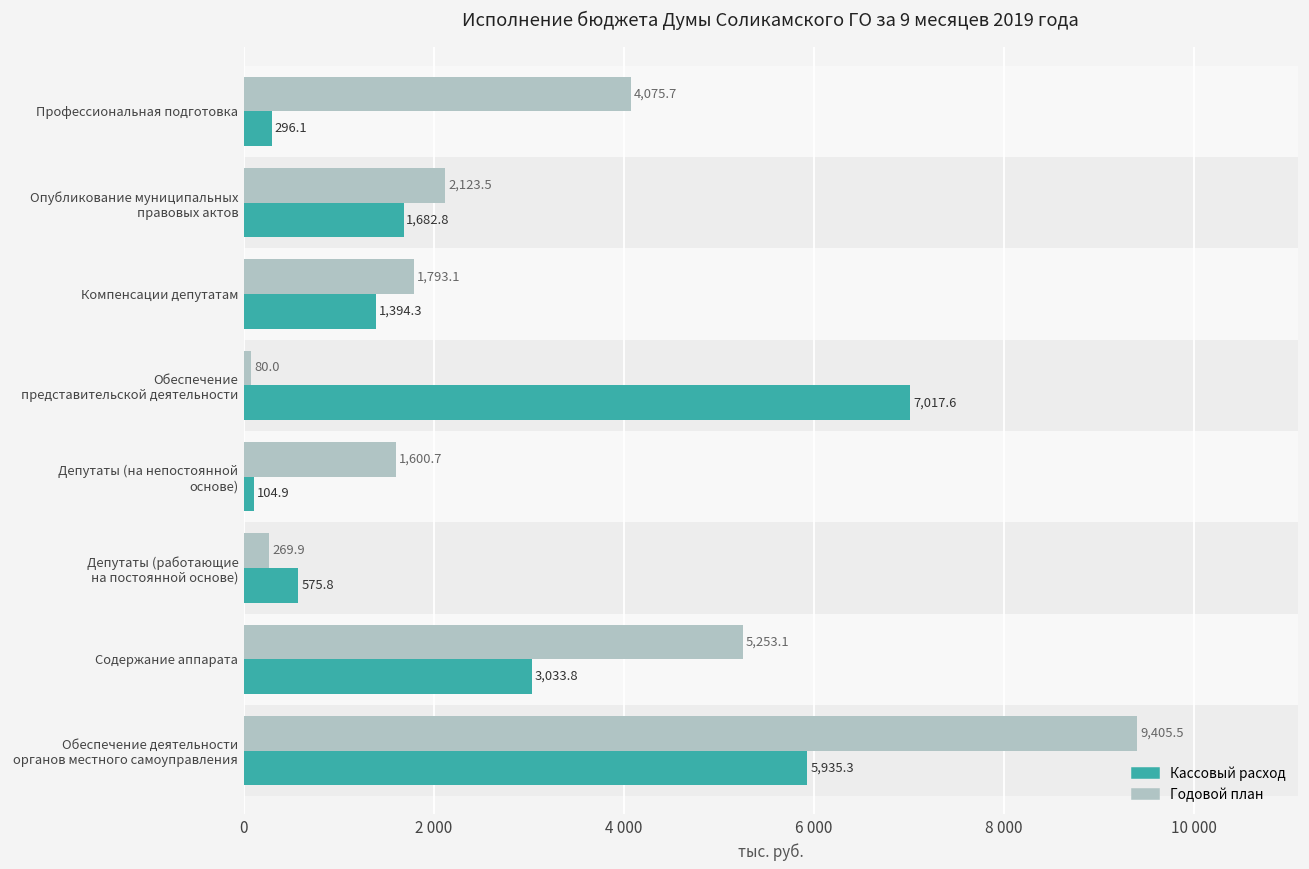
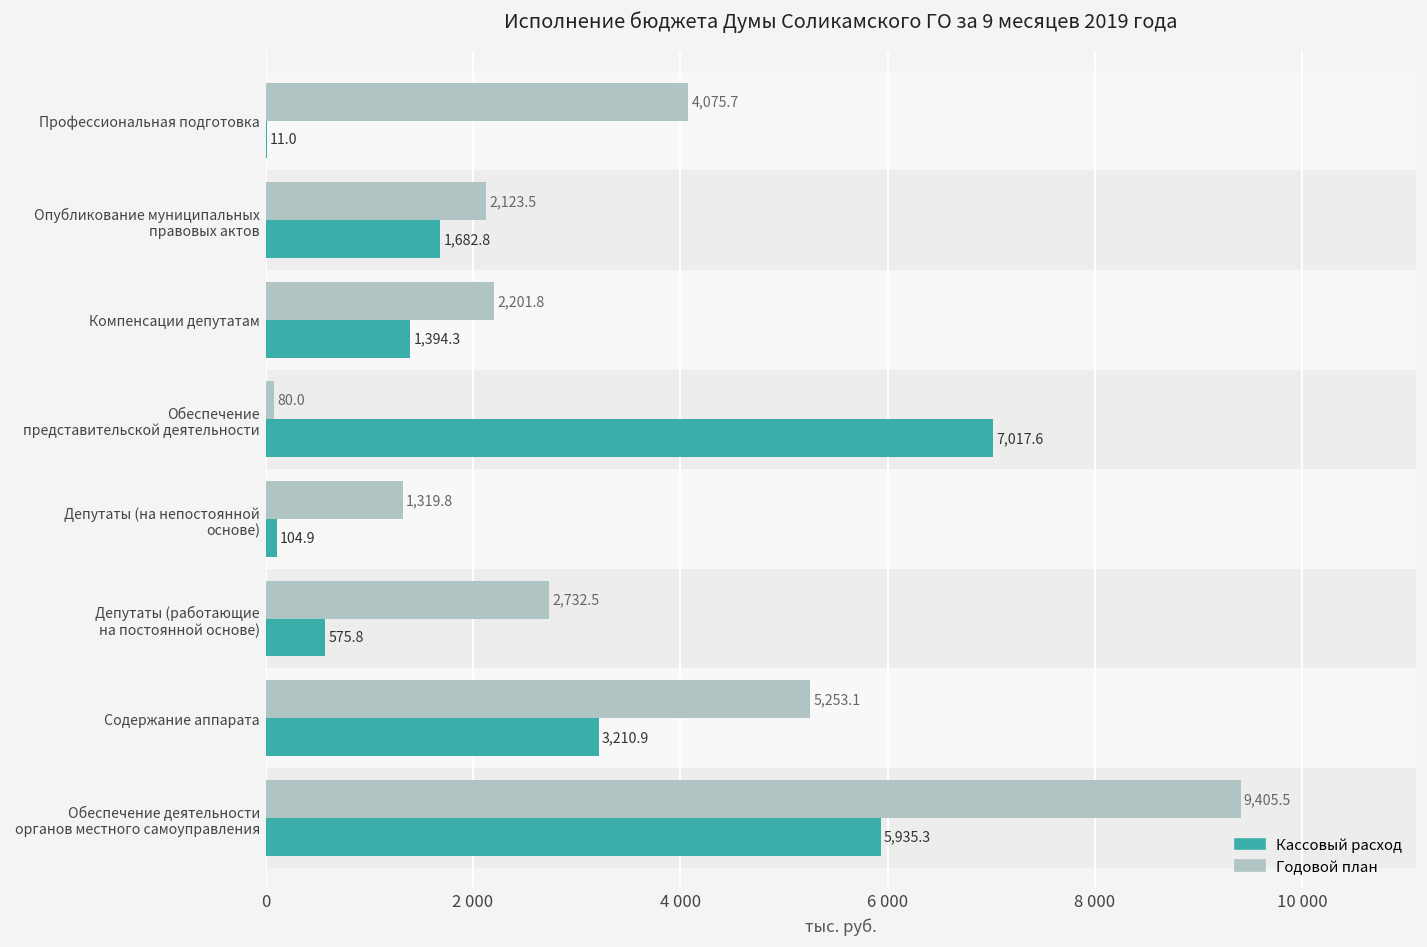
  {
    "Годовой план": {
      "Профессиональная подготовка": "4,075.7",
      "Опубликование муниципальных правовых актов": "2,123.5",
-     "Компенсации депутатам": "1,793.1",
+     "Компенсации депутатам": "2,201.8",
      "Обеспечение представительской деятельности": "80.0",
-     "Депутаты (на непостоянной основе)": "1,600.7",
-     "Депутаты (работающие на постоянной основе)": "269.9",
+     "Депутаты (на непостоянной основе)": "1,319.8",
+     "Депутаты (работающие на постоянной основе)": "2,732.5",
      "Содержание аппарата": "5,253.1",
      "Обеспечение деятельности органов местного самоуправления": "9,405.5"
    },
    "Кассовый расход": {
-     "Профессиональная подготовка": "296.1",
+     "Профессиональная подготовка": "11.0",
      "Опубликование муниципальных правовых актов": "1,682.8",
      "Компенсации депутатам": "1,394.3",
      "Обеспечение представительской деятельности": "7,017.6",
      "Депутаты (на непостоянной основе)": "104.9",
      "Депутаты (работающие на постоянной основе)": "575.8",
-     "Содержание аппарата": "3,033.8",
+     "Содержание аппарата": "3,210.9",
      "Обеспечение деятельности органов местного самоуправления": "5,935.3"
    }
  }
